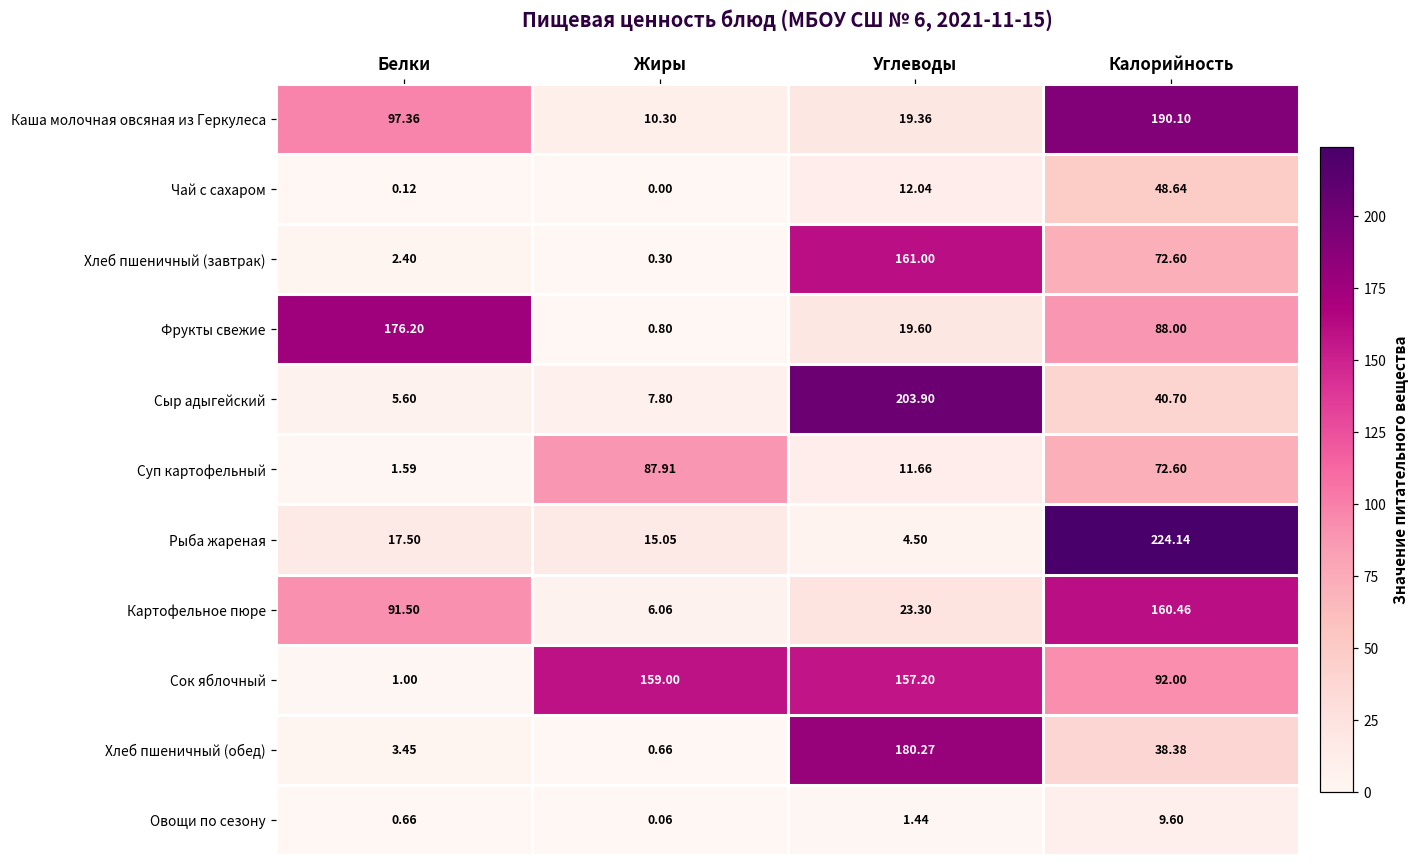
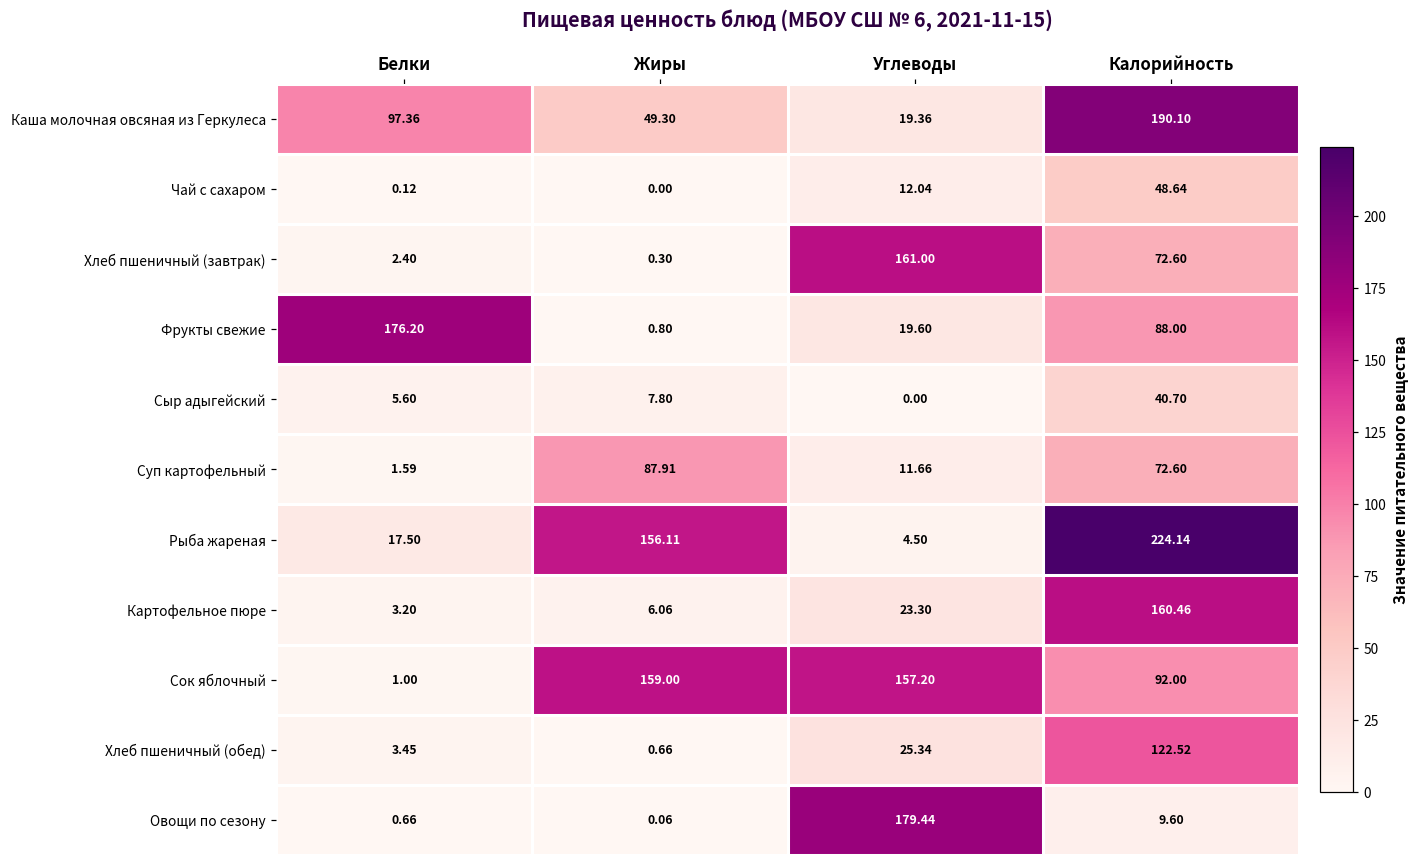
  {
    "Каша молочная овсяная из Геркулеса": {
      "Белки": 97.36,
-     "Жиры": 10.30,
+     "Жиры": 49.30,
      "Углеводы": 19.36,
      "Калорийность": 190.10
    },
    "Чай с сахаром": {
      "Белки": 0.12,
      "Жиры": 0.00,
      "Углеводы": 12.04,
      "Калорийность": 48.64
    },
    "Хлеб пшеничный (завтрак)": {
      "Белки": 2.40,
      "Жиры": 0.30,
      "Углеводы": 161.00,
      "Калорийность": 72.60
    },
    "Фрукты свежие": {
      "Белки": 176.20,
      "Жиры": 0.80,
      "Углеводы": 19.60,
      "Калорийность": 88.00
    },
    "Сыр адыгейский": {
      "Белки": 5.60,
      "Жиры": 7.80,
-     "Углеводы": 203.90,
+     "Углеводы": 0.00,
      "Калорийность": 40.70
    },
    "Суп картофельный": {
      "Белки": 1.59,
      "Жиры": 87.91,
      "Углеводы": 11.66,
      "Калорийность": 72.60
    },
    "Рыба жареная": {
      "Белки": 17.50,
-     "Жиры": 15.05,
+     "Жиры": 156.11,
      "Углеводы": 4.50,
      "Калорийность": 224.14
    },
    "Картофельное пюре": {
-     "Белки": 91.50,
+     "Белки": 3.20,
      "Жиры": 6.06,
      "Углеводы": 23.30,
      "Калорийность": 160.46
    },
    "Сок яблочный": {
      "Белки": 1.00,
      "Жиры": 159.00,
      "Углеводы": 157.20,
      "Калорийность": 92.00
    },
    "Хлеб пшеничный (обед)": {
      "Белки": 3.45,
      "Жиры": 0.66,
-     "Углеводы": 180.27,
-     "Калорийность": 38.38
+     "Углеводы": 25.34,
+     "Калорийность": 122.52
    },
    "Овощи по сезону": {
      "Белки": 0.66,
      "Жиры": 0.06,
-     "Углеводы": 1.44,
+     "Углеводы": 179.44,
      "Калорийность": 9.60
    }
  }
